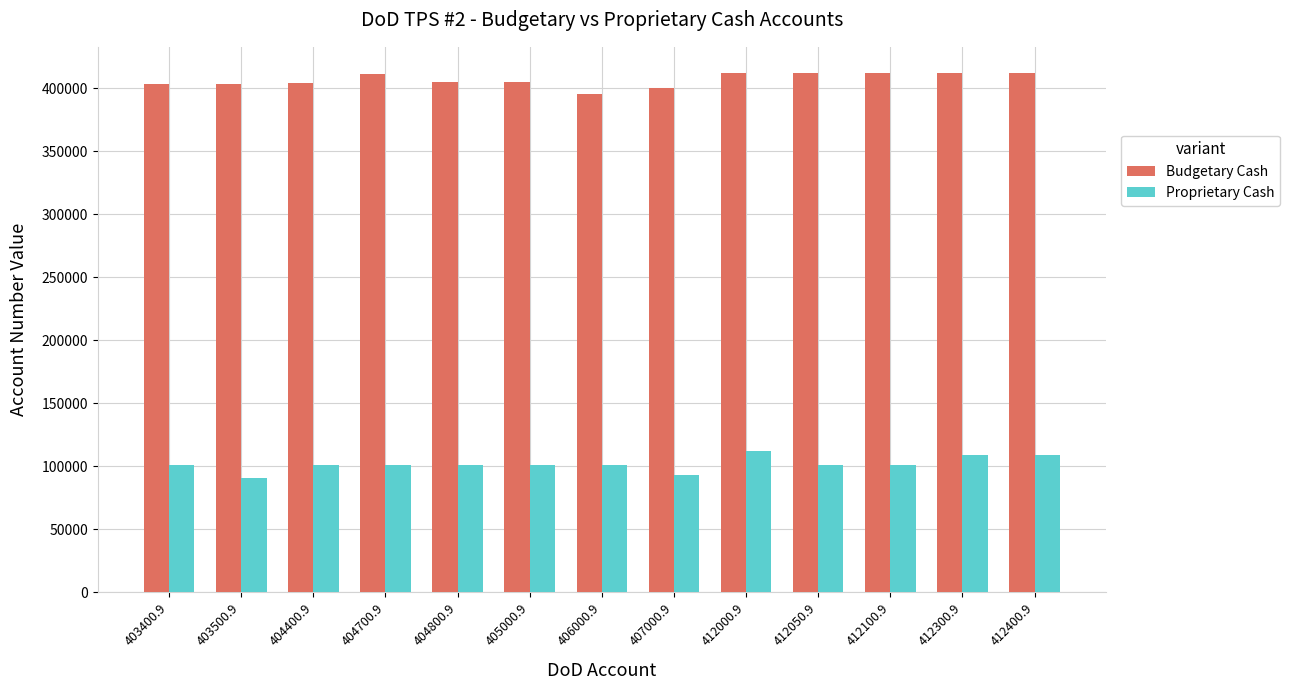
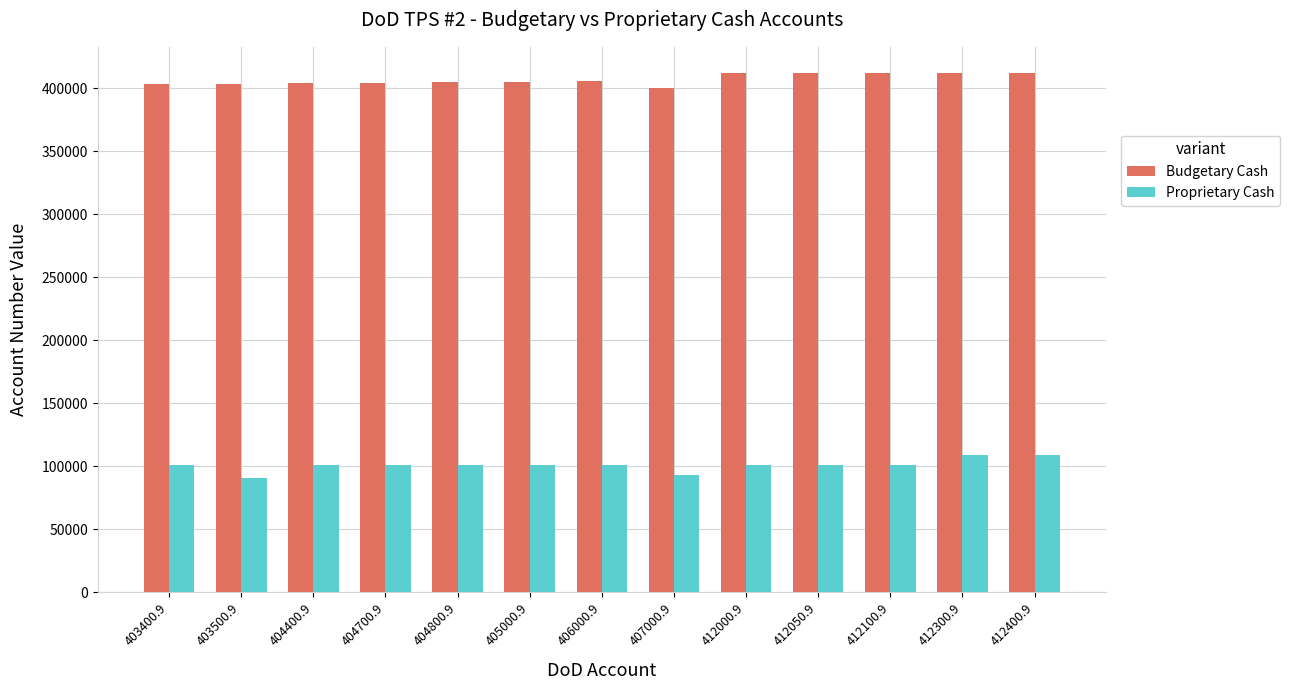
  {
    "Budgetary Cash": {
      "403400.9": 403000,
      "403500.9": 404000,
      "404400.9": 404000,
-     "404700.9": 411000,
+     "404700.9": 405000,
      "404800.9": 405000,
      "405000.9": 405000,
-     "406000.9": 396000,
+     "406000.9": 406000,
      "407000.9": 400000,
      "412000.9": 412000,
      "412050.9": 412000,
      "412100.9": 412000,
      "412300.9": 412000,
      "412400.9": 412000
    },
    "Proprietary Cash": {
      "403400.9": 101000,
      "403500.9": 91000,
      "404400.9": 101000,
      "404700.9": 101000,
      "404800.9": 101000,
      "405000.9": 101000,
      "406000.9": 101000,
      "407000.9": 93000,
-     "412000.9": 112000,
+     "412000.9": 101000,
      "412050.9": 101000,
      "412100.9": 101000,
      "412300.9": 109000,
      "412400.9": 109000
    }
  }
